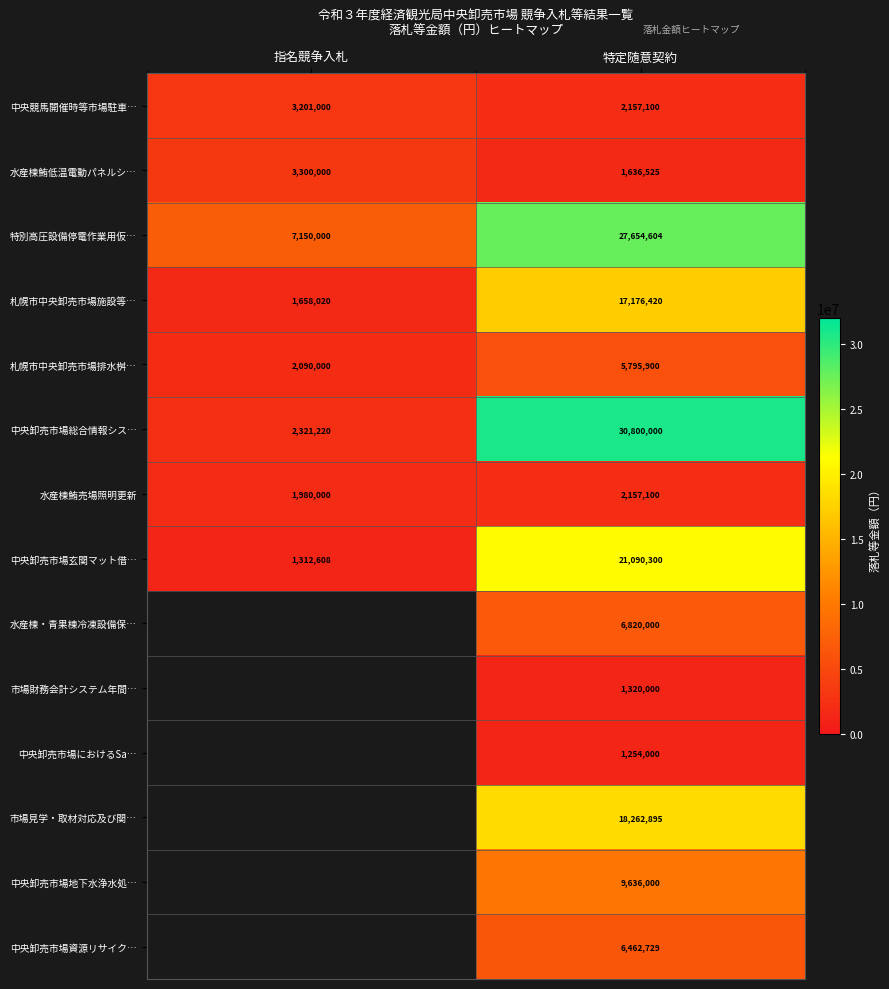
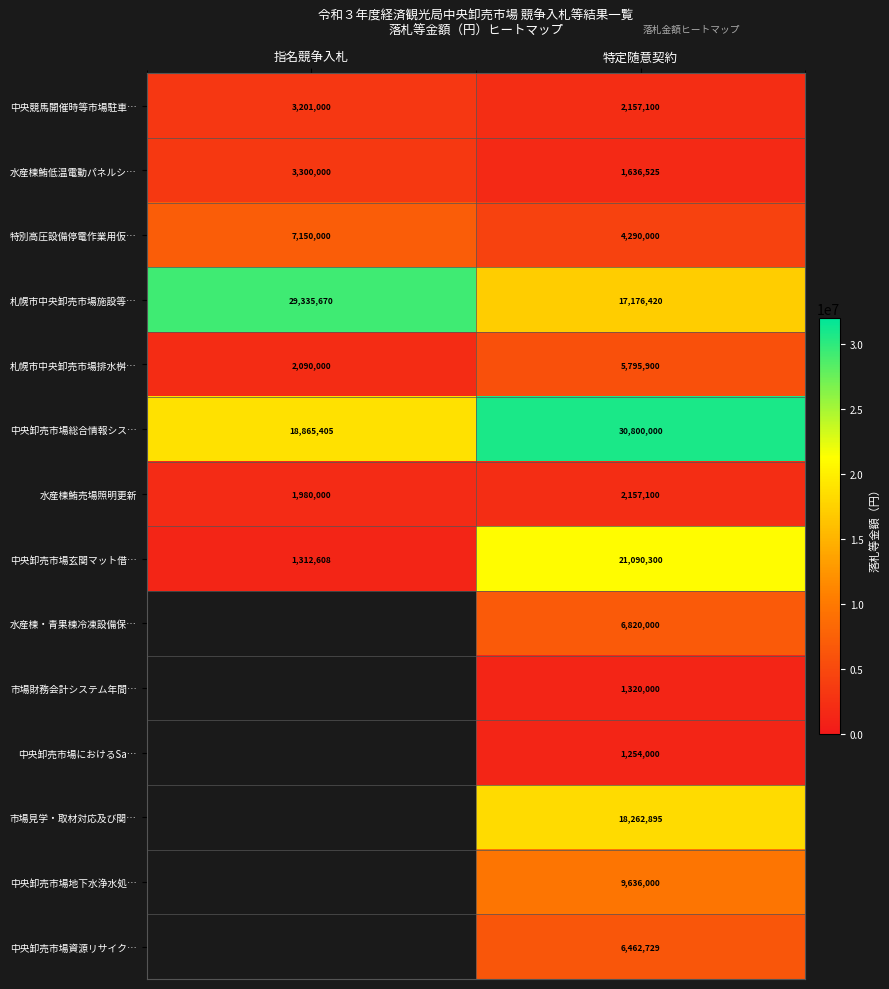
  {
    "中央競馬開催時等市場駐車…": {
      "指名競争入札": "3,201,000",
      "特定随意契約": "2,157,100"
    },
    "水産棟鮪低温電動パネルシ…": {
      "指名競争入札": "3,300,000",
      "特定随意契約": "1,636,525"
    },
    "特別高圧設備停電作業用仮…": {
      "指名競争入札": "7,150,000",
-     "特定随意契約": "27,654,604"
+     "特定随意契約": "4,290,000"
    },
    "札幌市中央卸売市場施設等…": {
-     "指名競争入札": "1,658,020",
+     "指名競争入札": "29,335,670",
      "特定随意契約": "17,176,420"
    },
    "札幌市中央卸売市場排水桝…": {
      "指名競争入札": "2,090,000",
      "特定随意契約": "5,795,900"
    },
    "中央卸売市場総合情報シス…": {
-     "指名競争入札": "2,321,220",
+     "指名競争入札": "18,865,405",
      "特定随意契約": "30,800,000"
    },
    "水産棟鮪売場照明更新": {
      "指名競争入札": "1,980,000",
      "特定随意契約": "2,157,100"
    },
    "中央卸売市場玄関マット借…": {
      "指名競争入札": "1,312,608",
      "特定随意契約": "21,090,300"
    },
    "水産棟・青果棟冷凍設備保…": {
      "特定随意契約": "6,820,000"
    },
    "市場財務会計システム年間…": {
      "特定随意契約": "1,320,000"
    },
    "中央卸売市場におけるSa…": {
      "特定随意契約": "1,254,000"
    },
    "市場見学・取材対応及び関…": {
      "特定随意契約": "18,262,895"
    },
    "中央卸売市場地下水浄水処…": {
      "特定随意契約": "9,636,000"
    },
    "中央卸売市場資源リサイク…": {
      "特定随意契約": "6,462,729"
    }
  }
